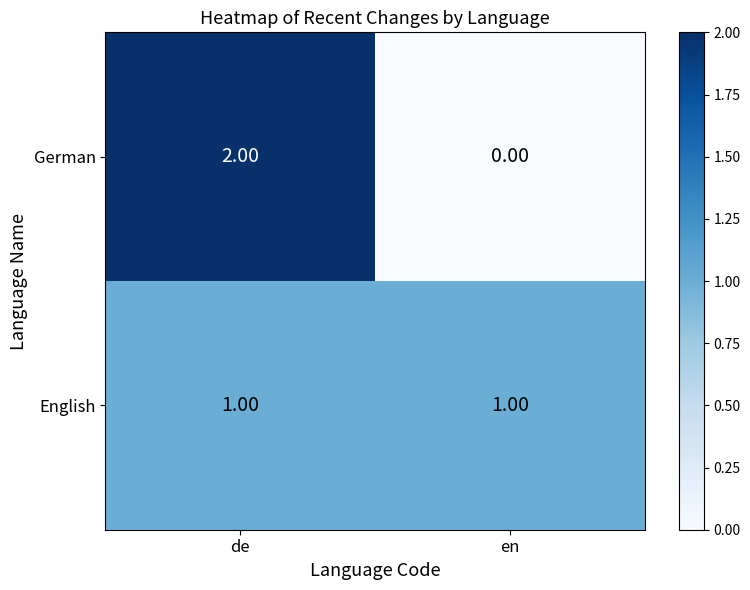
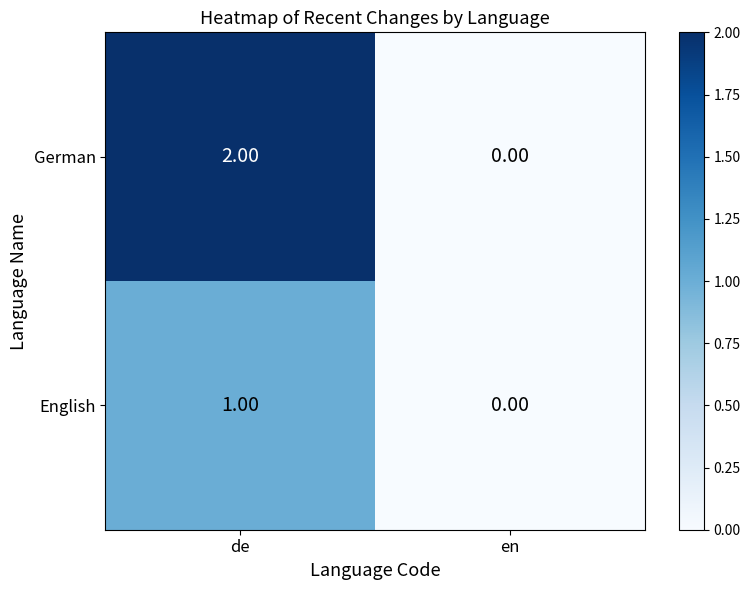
  {
    "German": {
      "de": 2.00,
      "en": 0.00
    },
    "English": {
      "de": 1.00,
-     "en": 1.00
+     "en": 0.00
    }
  }
